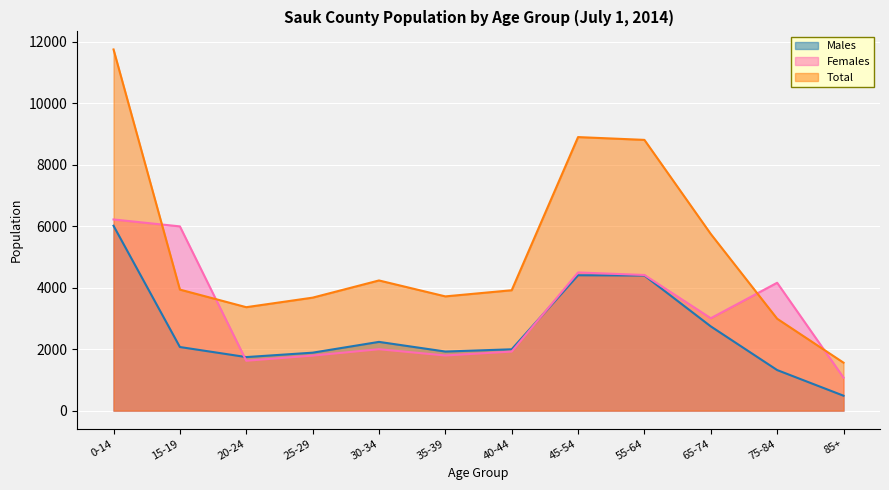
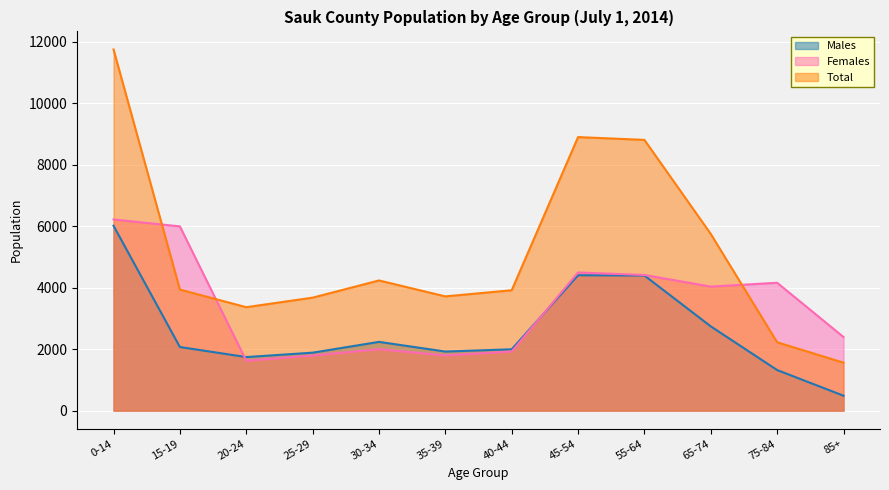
  {
    "Males": {
      "0-14": 6000,
      "15-19": 2100,
      "20-24": 1700,
      "25-29": 1900,
      "30-34": 2200,
      "35-39": 1900,
      "45-54": 4400,
      "65-74": 2700,
      "75-84": 1300,
      "85+": 500
    },
    "Females": {
      "0-14": 6200,
      "15-19": 6000,
      "20-24": 1600,
      "25-29": 1800,
      "30-34": 2000,
      "35-39": 1800,
      "45-54": 4500,
-     "65-74": 3000,
+     "65-74": 4000,
      "75-84": 4200,
-     "85+": 1100
+     "85+": 2400
    },
    "Total": {
      "0-14": 11700,
      "15-19": 3900,
      "20-24": 3400,
      "25-29": 3700,
      "30-34": 4200,
      "35-39": 3700,
      "40-44": 3900,
      "45-54": 8900,
      "55-64": 8800,
      "65-74": 5700,
-     "75-84": 3000,
+     "75-84": 2200,
      "85+": 1600
    }
  }
